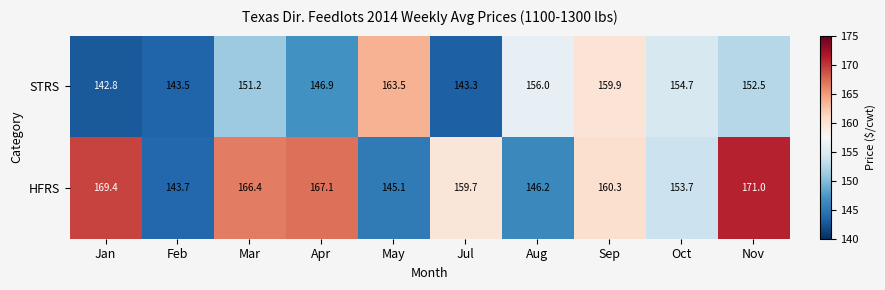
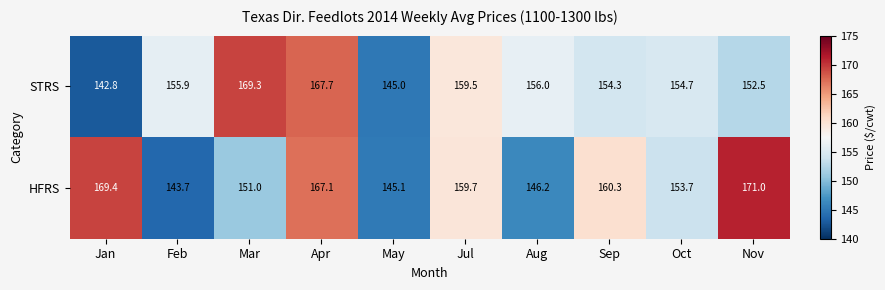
  {
    "STRS": {
      "Jan": 142.8,
-     "Feb": 143.5,
-     "Mar": 151.2,
-     "Apr": 146.9,
-     "May": 163.5,
-     "Jul": 143.3,
+     "Feb": 155.9,
+     "Mar": 169.3,
+     "Apr": 167.7,
+     "May": 145.0,
+     "Jul": 159.5,
      "Aug": 156.0,
-     "Sep": 159.9,
+     "Sep": 154.3,
      "Oct": 154.7,
      "Nov": 152.5
    },
    "HFRS": {
      "Jan": 169.4,
      "Feb": 143.7,
-     "Mar": 166.4,
+     "Mar": 151.0,
      "Apr": 167.1,
      "May": 145.1,
      "Jul": 159.7,
      "Aug": 146.2,
      "Sep": 160.3,
      "Oct": 153.7,
      "Nov": 171.0
    }
  }
